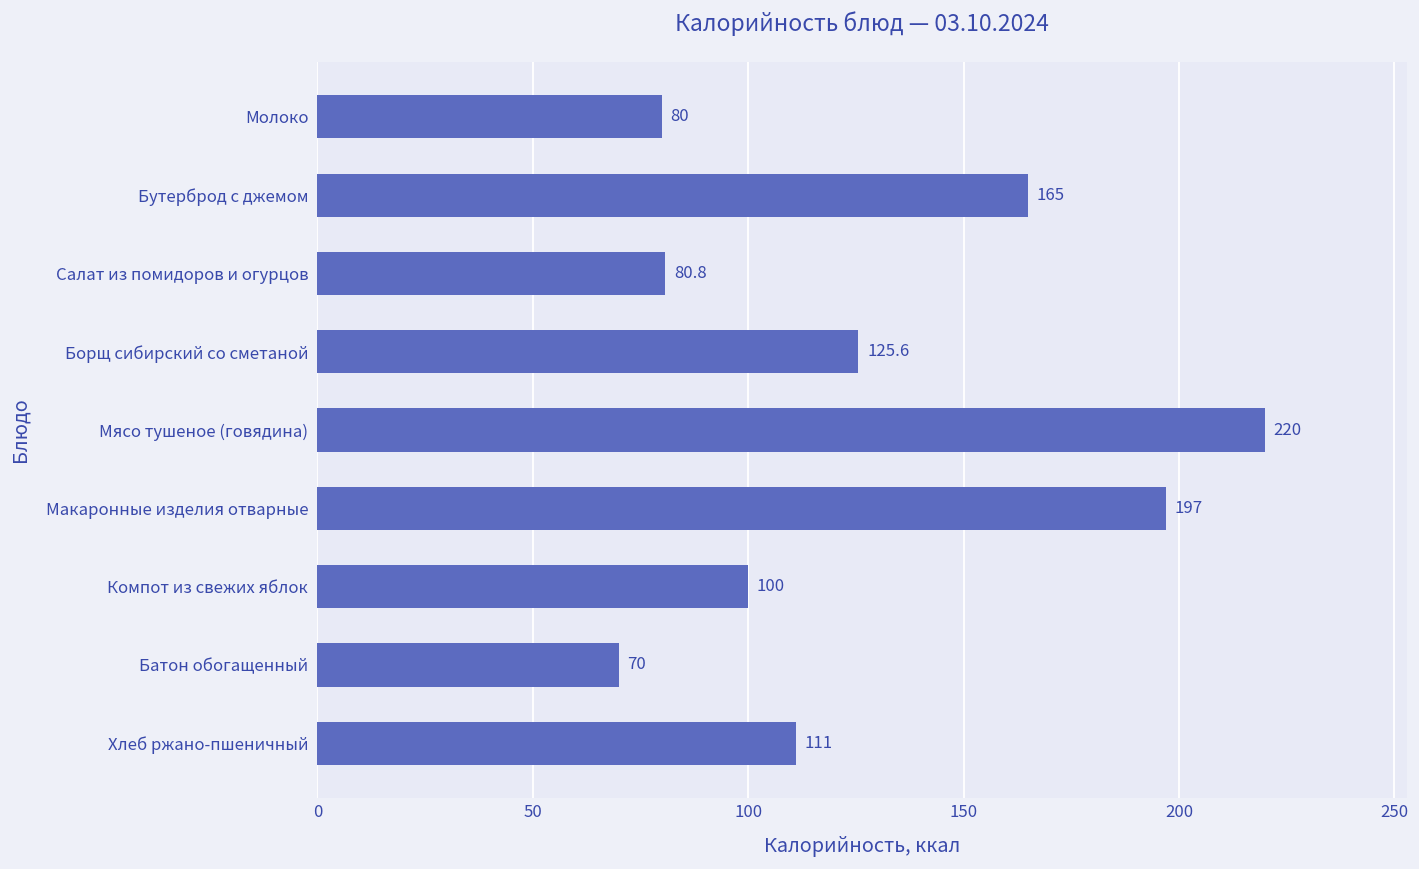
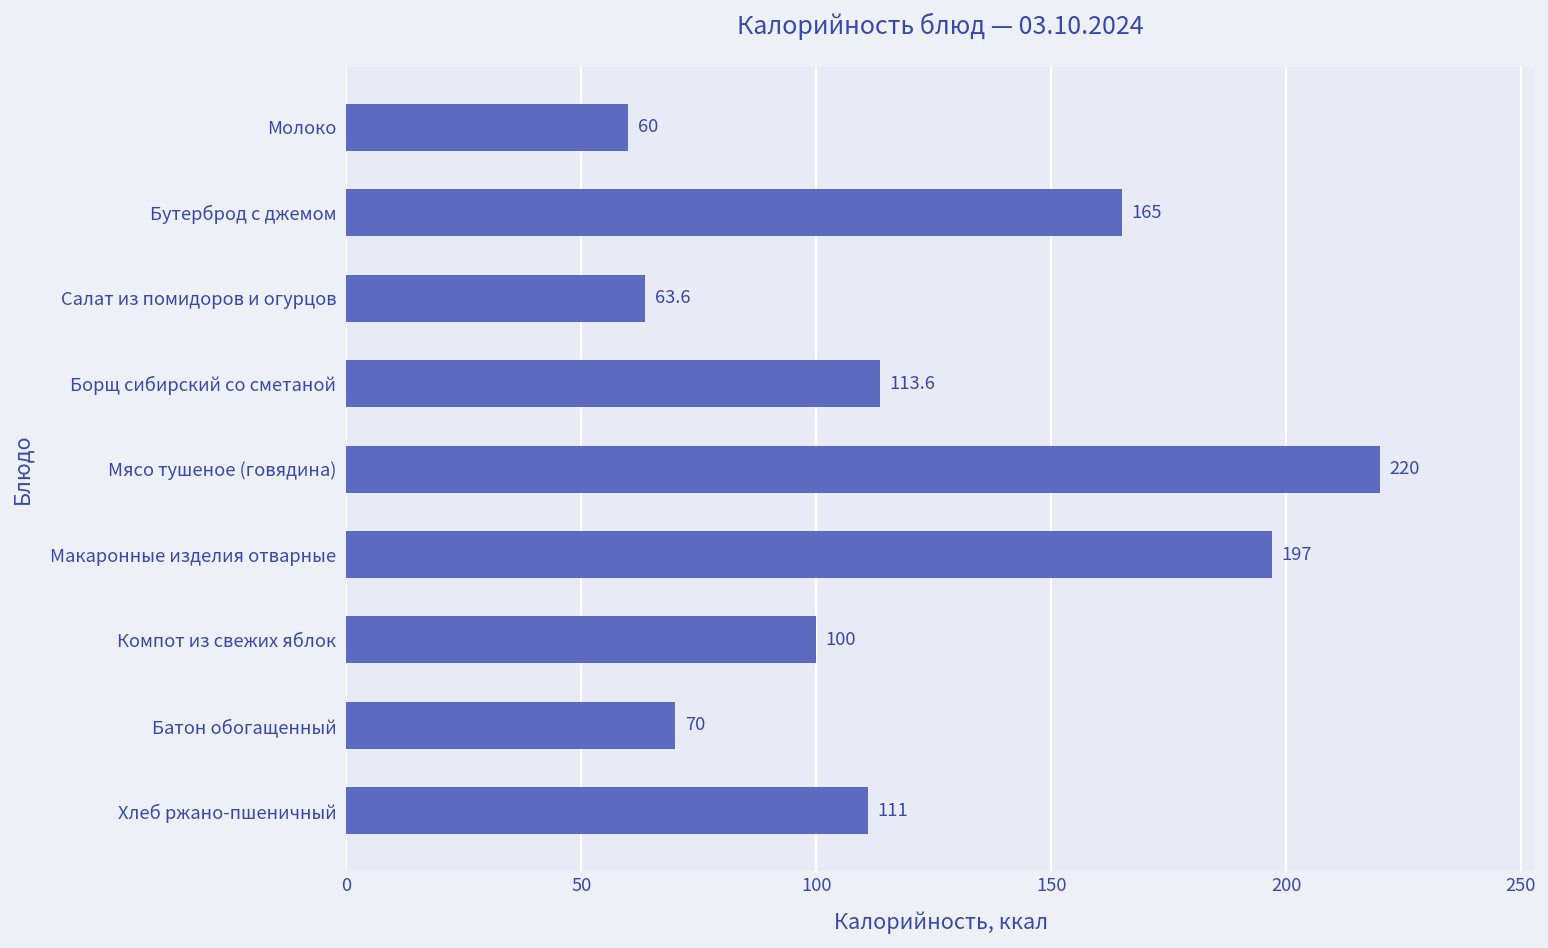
  {
-   "Молоко": 80,
+   "Молоко": 60,
    "Бутерброд с джемом": 165,
-   "Салат из помидоров и огурцов": 80.8,
-   "Борщ сибирский со сметаной": 125.6,
+   "Салат из помидоров и огурцов": 63.6,
+   "Борщ сибирский со сметаной": 113.6,
    "Мясо тушеное (говядина)": 220,
    "Макаронные изделия отварные": 197,
    "Компот из свежих яблок": 100,
    "Батон обогащенный": 70,
    "Хлеб ржано-пшеничный": 111
  }
